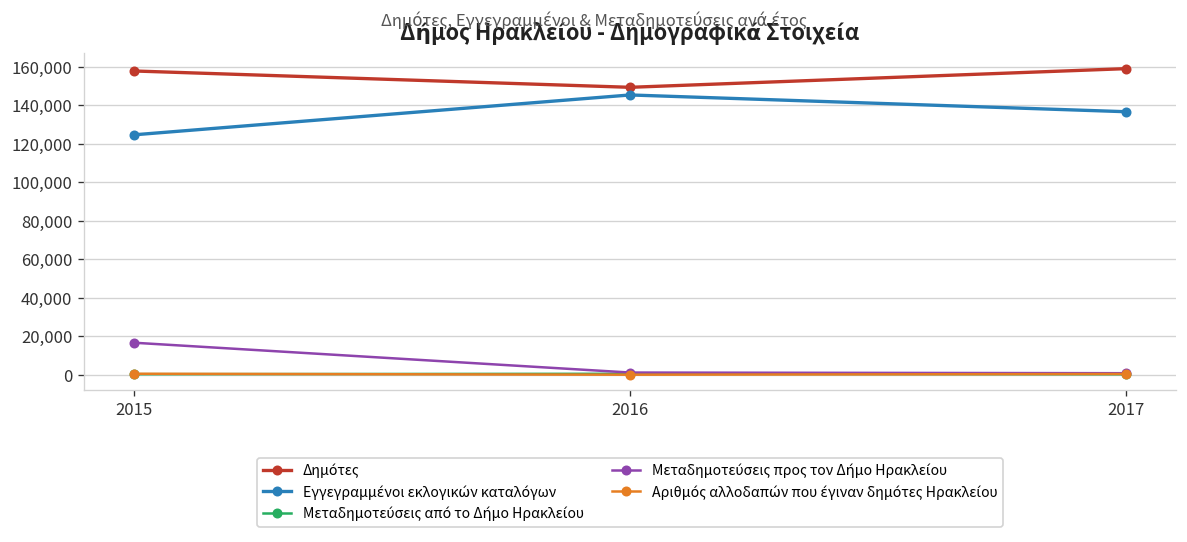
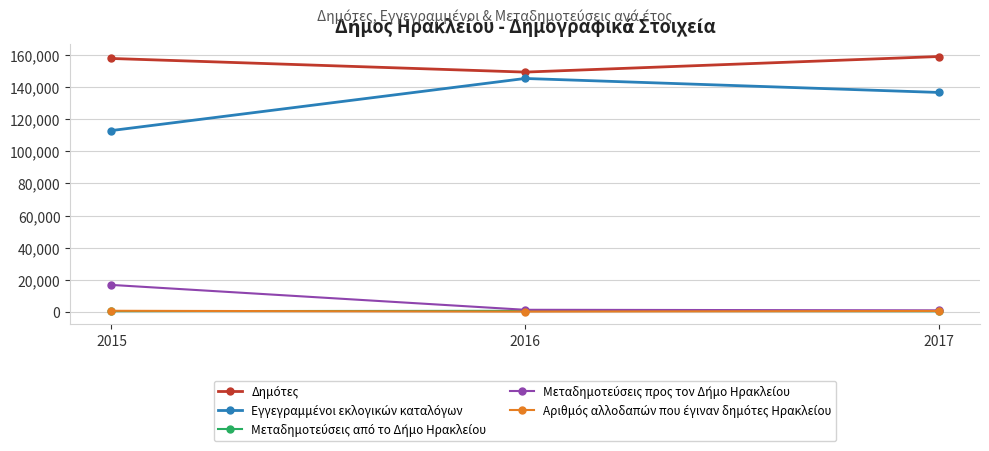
  {
    "Δημότες": {
      "2015": "158,000",
      "2016": "149,000",
      "2017": "159,000"
    },
    "Εγγεγραμμένοι εκλογικών καταλόγων": {
-     "2015": "125,000",
+     "2015": "113,000",
      "2016": "145,000",
      "2017": "137,000"
    },
    "Μεταδημοτεύσεις προς τον Δήμο Ηρακλείου": {
      "2015": "17,000"
    }
  }
